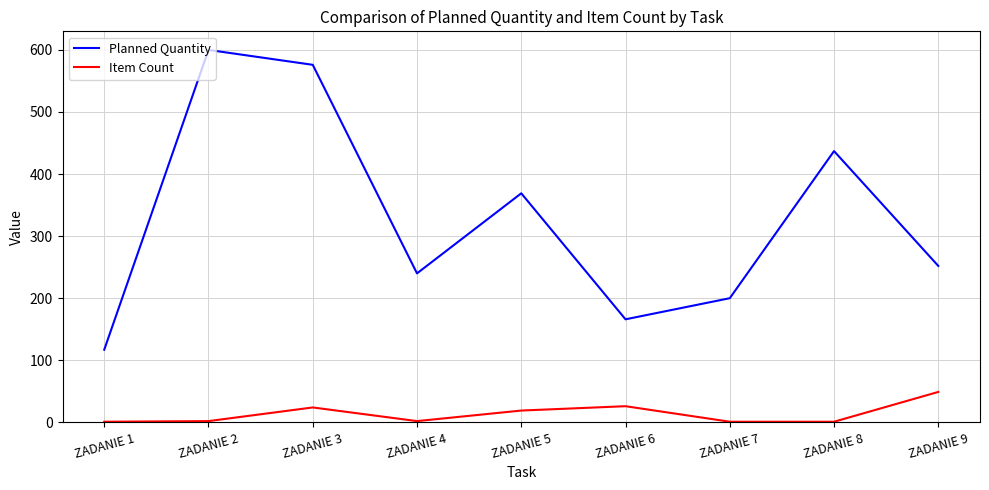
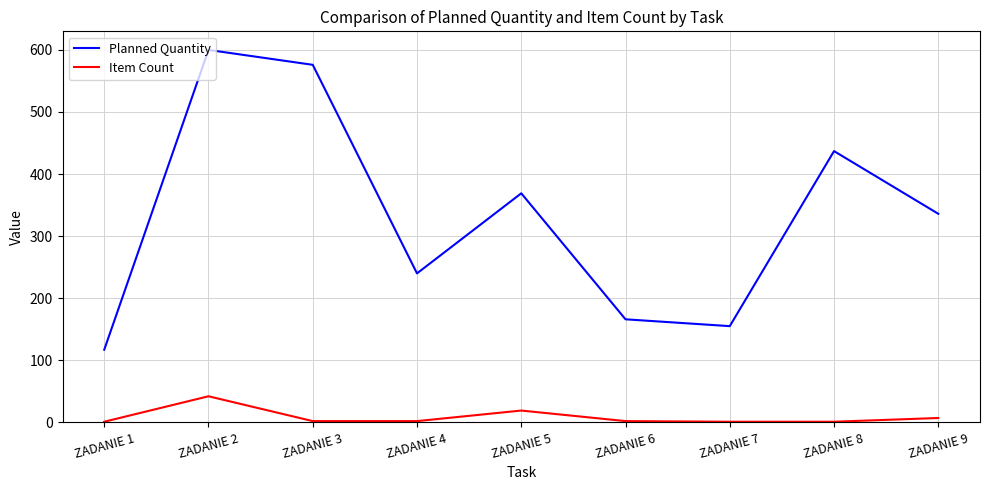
  {
    "Planned Quantity": {
      "ZADANIE 1": 120,
      "ZADANIE 3": 580,
      "ZADANIE 4": 240,
      "ZADANIE 5": 370,
      "ZADANIE 6": 170,
-     "ZADANIE 7": 200,
+     "ZADANIE 7": 160,
      "ZADANIE 8": 440,
-     "ZADANIE 9": 250
+     "ZADANIE 9": 340
    },
    "Item Count": {
      "ZADANIE 1": 0,
-     "ZADANIE 2": 0,
-     "ZADANIE 3": 20,
+     "ZADANIE 2": 40,
+     "ZADANIE 3": 0,
      "ZADANIE 4": 0,
      "ZADANIE 5": 20,
-     "ZADANIE 6": 30,
+     "ZADANIE 6": 0,
      "ZADANIE 7": 0,
      "ZADANIE 8": 0,
-     "ZADANIE 9": 50
+     "ZADANIE 9": 10
    }
  }
